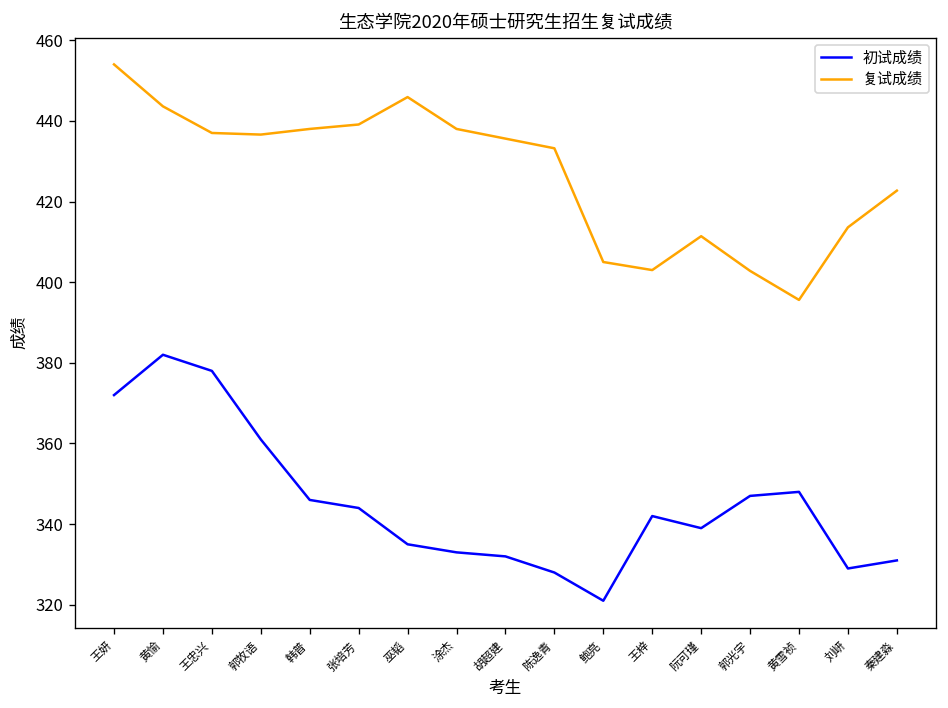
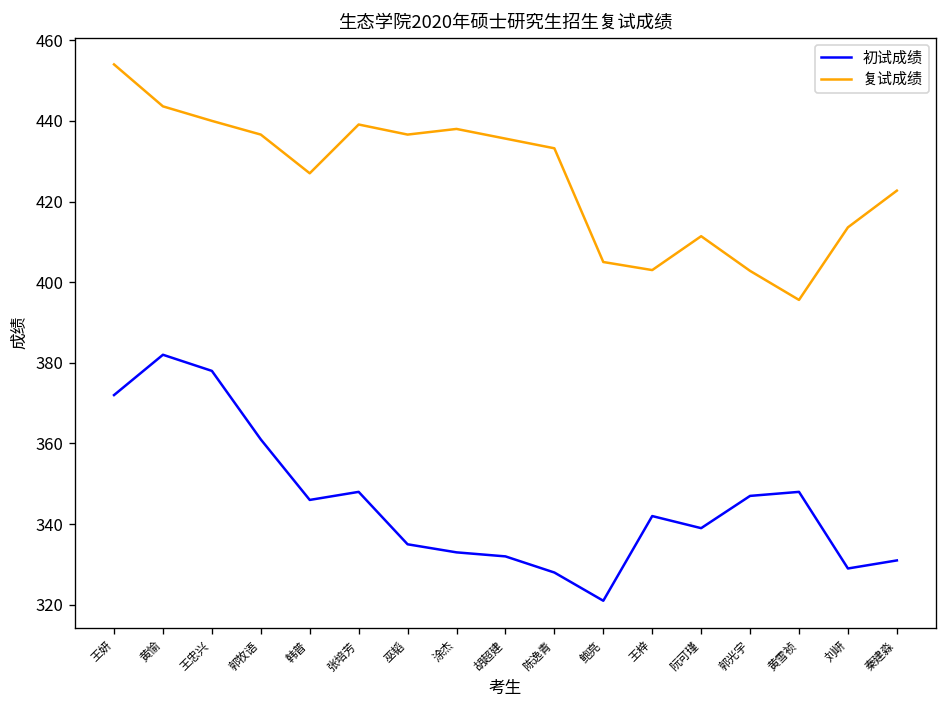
  {
    "初试成绩": {
      "王妍": 372,
      "黄愉": 382,
      "王忠兴": 378,
      "郭牧语": 361,
      "韩普": 346,
-     "张培芳": 344,
+     "张培芳": 348,
      "巫韬": 335,
      "涂杰": 333,
      "胡超建": 332,
      "陈逸青": 328,
      "鲍亮": 321,
      "王梓": 342,
      "阮可瑾": 339,
      "郭光宇": 347,
      "黄雪祯": 348,
      "刘岍": 329,
      "秦建淼": 331
    },
    "复试成绩": {
      "王妍": 454,
      "黄愉": 444,
-     "王忠兴": 437,
+     "王忠兴": 440,
      "郭牧语": 437,
-     "韩普": 438,
+     "韩普": 427,
      "张培芳": 439,
-     "巫韬": 446,
+     "巫韬": 437,
      "涂杰": 438,
      "胡超建": 436,
      "陈逸青": 433,
      "鲍亮": 405,
      "王梓": 403,
      "阮可瑾": 411,
      "郭光宇": 403,
      "黄雪祯": 396,
      "刘岍": 414,
      "秦建淼": 423
    }
  }
